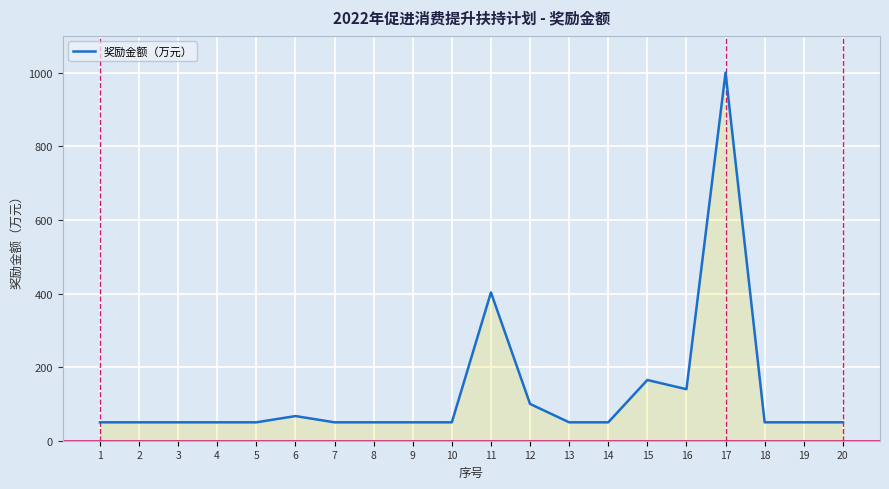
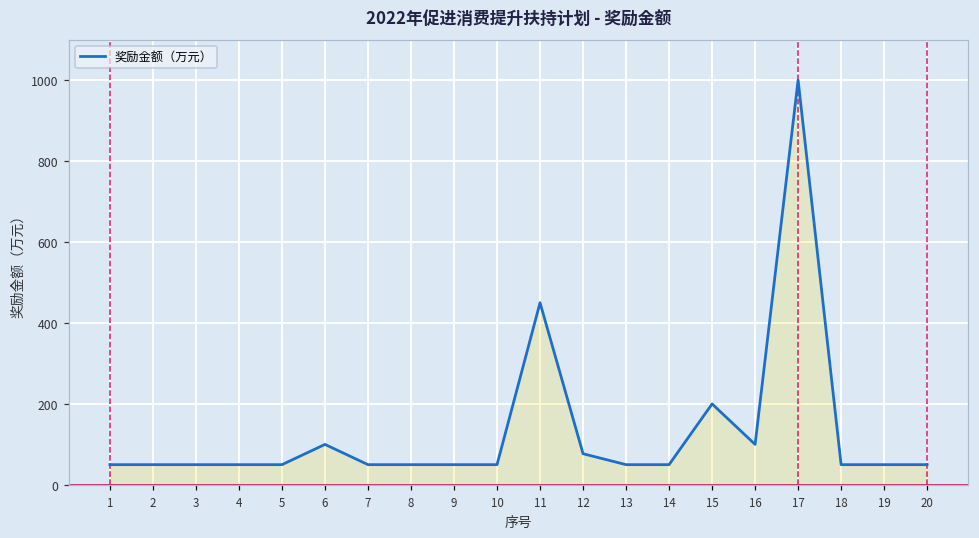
  {
    "1": 50,
    "2": 50,
    "3": 50,
    "4": 50,
    "5": 50,
-   "6": 70,
+   "6": 100,
    "7": 50,
    "8": 50,
    "9": 50,
    "10": 50,
-   "11": 400,
-   "12": 100,
+   "11": 450,
+   "12": 80,
    "13": 50,
    "14": 50,
-   "15": 170,
-   "16": 140,
+   "15": 200,
+   "16": 100,
    "17": 1000,
    "18": 50,
    "19": 50,
    "20": 50
  }
